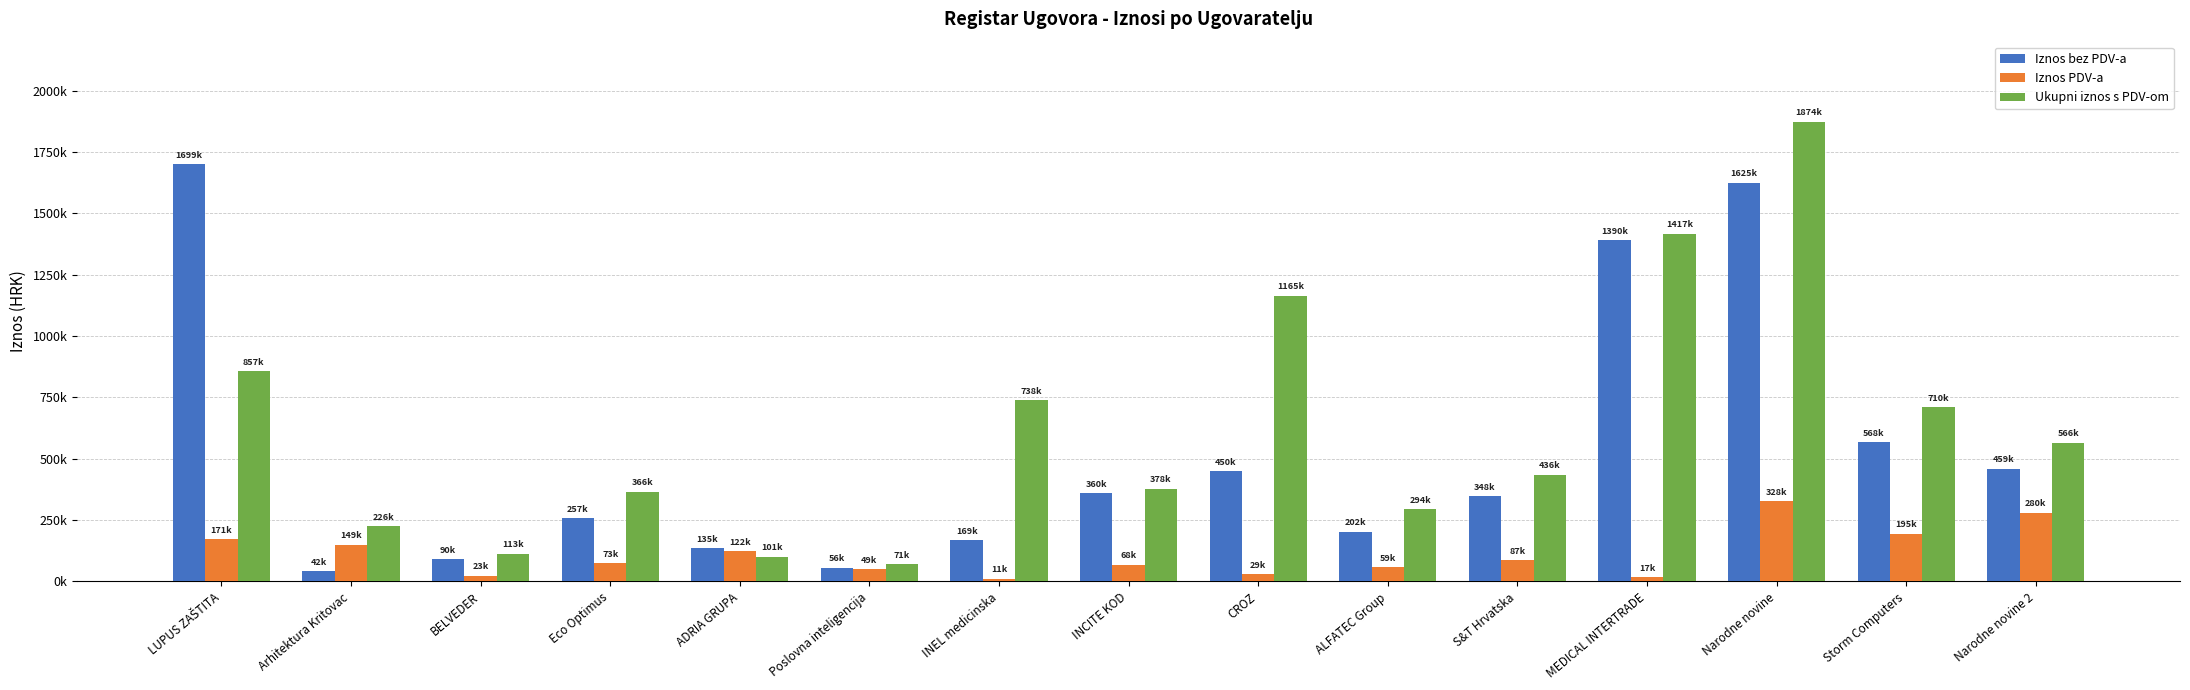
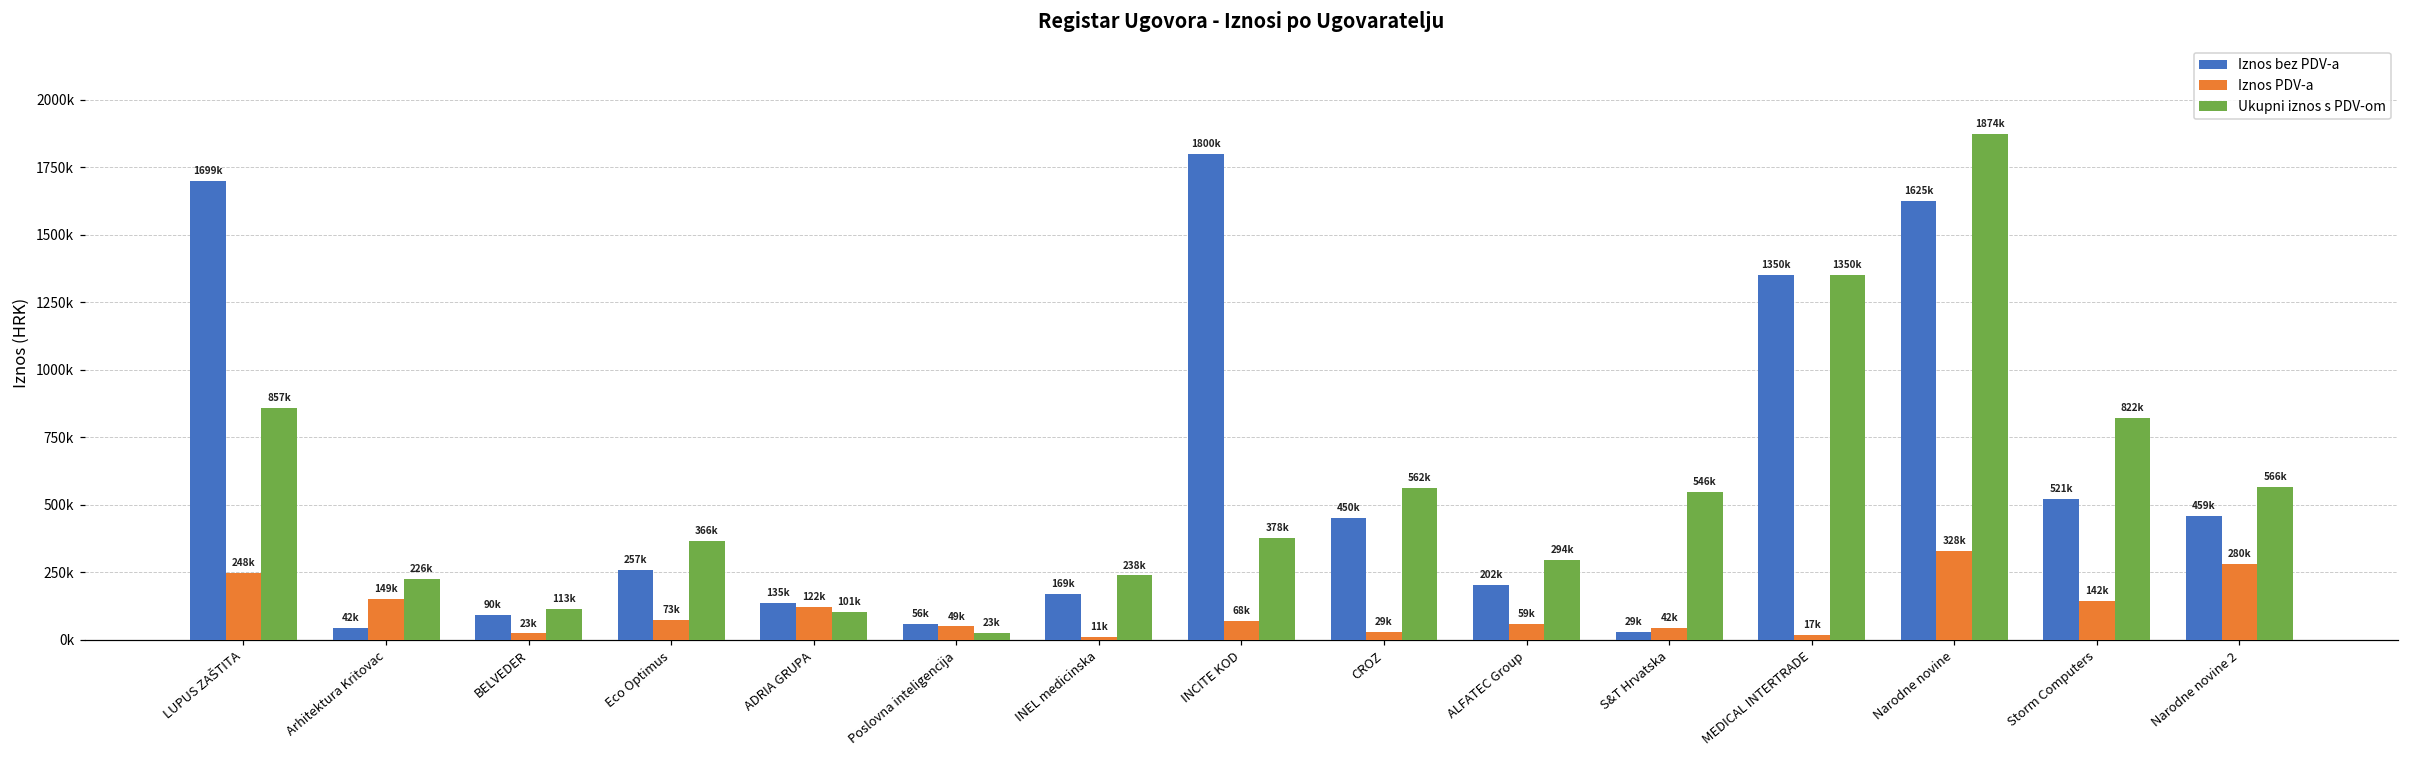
  {
    "Iznos bez PDV-a": {
      "LUPUS ZAŠTITA": "1699k",
      "Arhitektura Kritovac": "42k",
      "BELVEDER": "90k",
      "Eco Optimus": "257k",
      "ADRIA GRUPA": "135k",
      "Poslovna inteligencija": "56k",
      "INEL medicinska": "169k",
-     "INCITE KOD": "360k",
+     "INCITE KOD": "1800k",
      "CROZ": "450k",
      "ALFATEC Group": "202k",
-     "S&T Hrvatska": "348k",
-     "MEDICAL INTERTRADE": "1390k",
+     "S&T Hrvatska": "29k",
+     "MEDICAL INTERTRADE": "1350k",
      "Narodne novine": "1625k",
-     "Storm Computers": "568k",
+     "Storm Computers": "521k",
      "Narodne novine 2": "459k"
    },
    "Iznos PDV-a": {
-     "LUPUS ZAŠTITA": "171k",
+     "LUPUS ZAŠTITA": "248k",
      "Arhitektura Kritovac": "149k",
      "BELVEDER": "23k",
      "Eco Optimus": "73k",
      "ADRIA GRUPA": "122k",
      "Poslovna inteligencija": "49k",
      "INEL medicinska": "11k",
      "INCITE KOD": "68k",
      "CROZ": "29k",
      "ALFATEC Group": "59k",
-     "S&T Hrvatska": "87k",
+     "S&T Hrvatska": "42k",
      "MEDICAL INTERTRADE": "17k",
      "Narodne novine": "328k",
-     "Storm Computers": "195k",
+     "Storm Computers": "142k",
      "Narodne novine 2": "280k"
    },
    "Ukupni iznos s PDV-om": {
      "LUPUS ZAŠTITA": "857k",
      "Arhitektura Kritovac": "226k",
      "BELVEDER": "113k",
      "Eco Optimus": "366k",
      "ADRIA GRUPA": "101k",
-     "Poslovna inteligencija": "71k",
-     "INEL medicinska": "738k",
+     "Poslovna inteligencija": "23k",
+     "INEL medicinska": "238k",
      "INCITE KOD": "378k",
-     "CROZ": "1165k",
+     "CROZ": "562k",
      "ALFATEC Group": "294k",
-     "S&T Hrvatska": "436k",
-     "MEDICAL INTERTRADE": "1417k",
+     "S&T Hrvatska": "546k",
+     "MEDICAL INTERTRADE": "1350k",
      "Narodne novine": "1874k",
-     "Storm Computers": "710k",
+     "Storm Computers": "822k",
      "Narodne novine 2": "566k"
    }
  }
